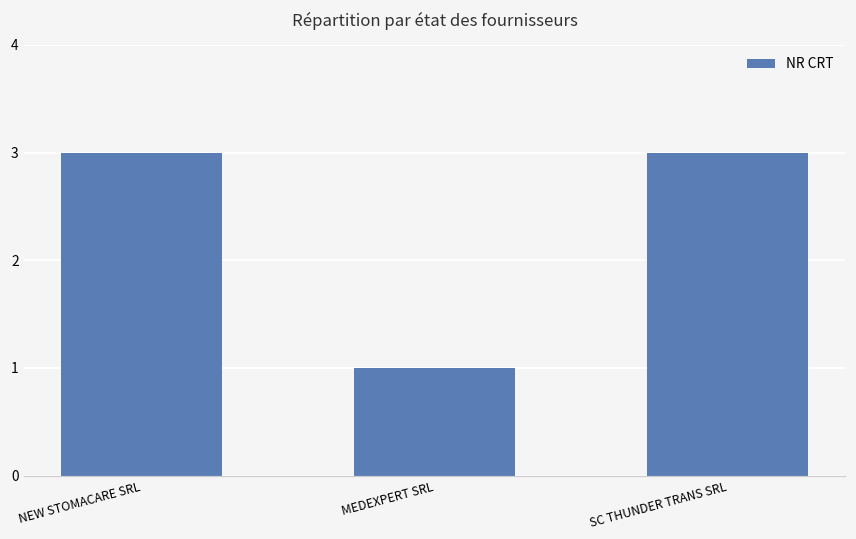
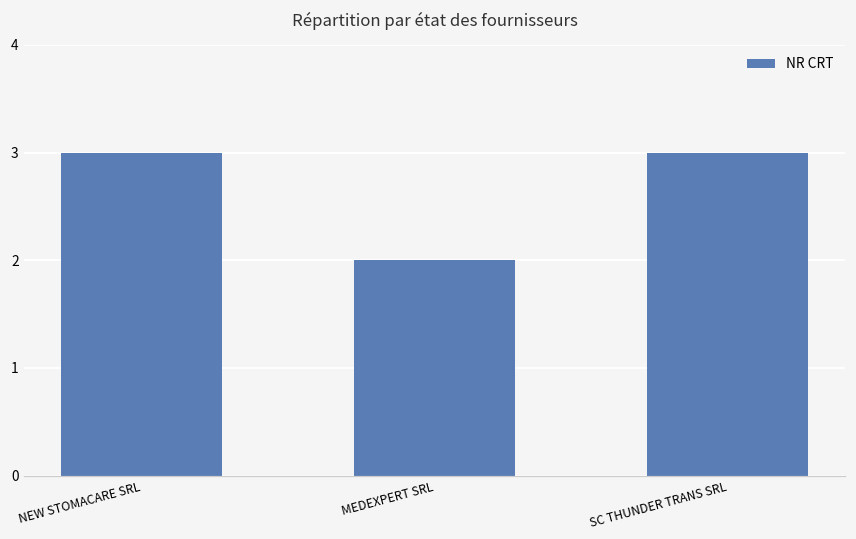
  {
    "NEW STOMACARE SRL": 3,
-   "MEDEXPERT SRL": 1,
+   "MEDEXPERT SRL": 2,
    "SC THUNDER TRANS SRL": 3
  }
